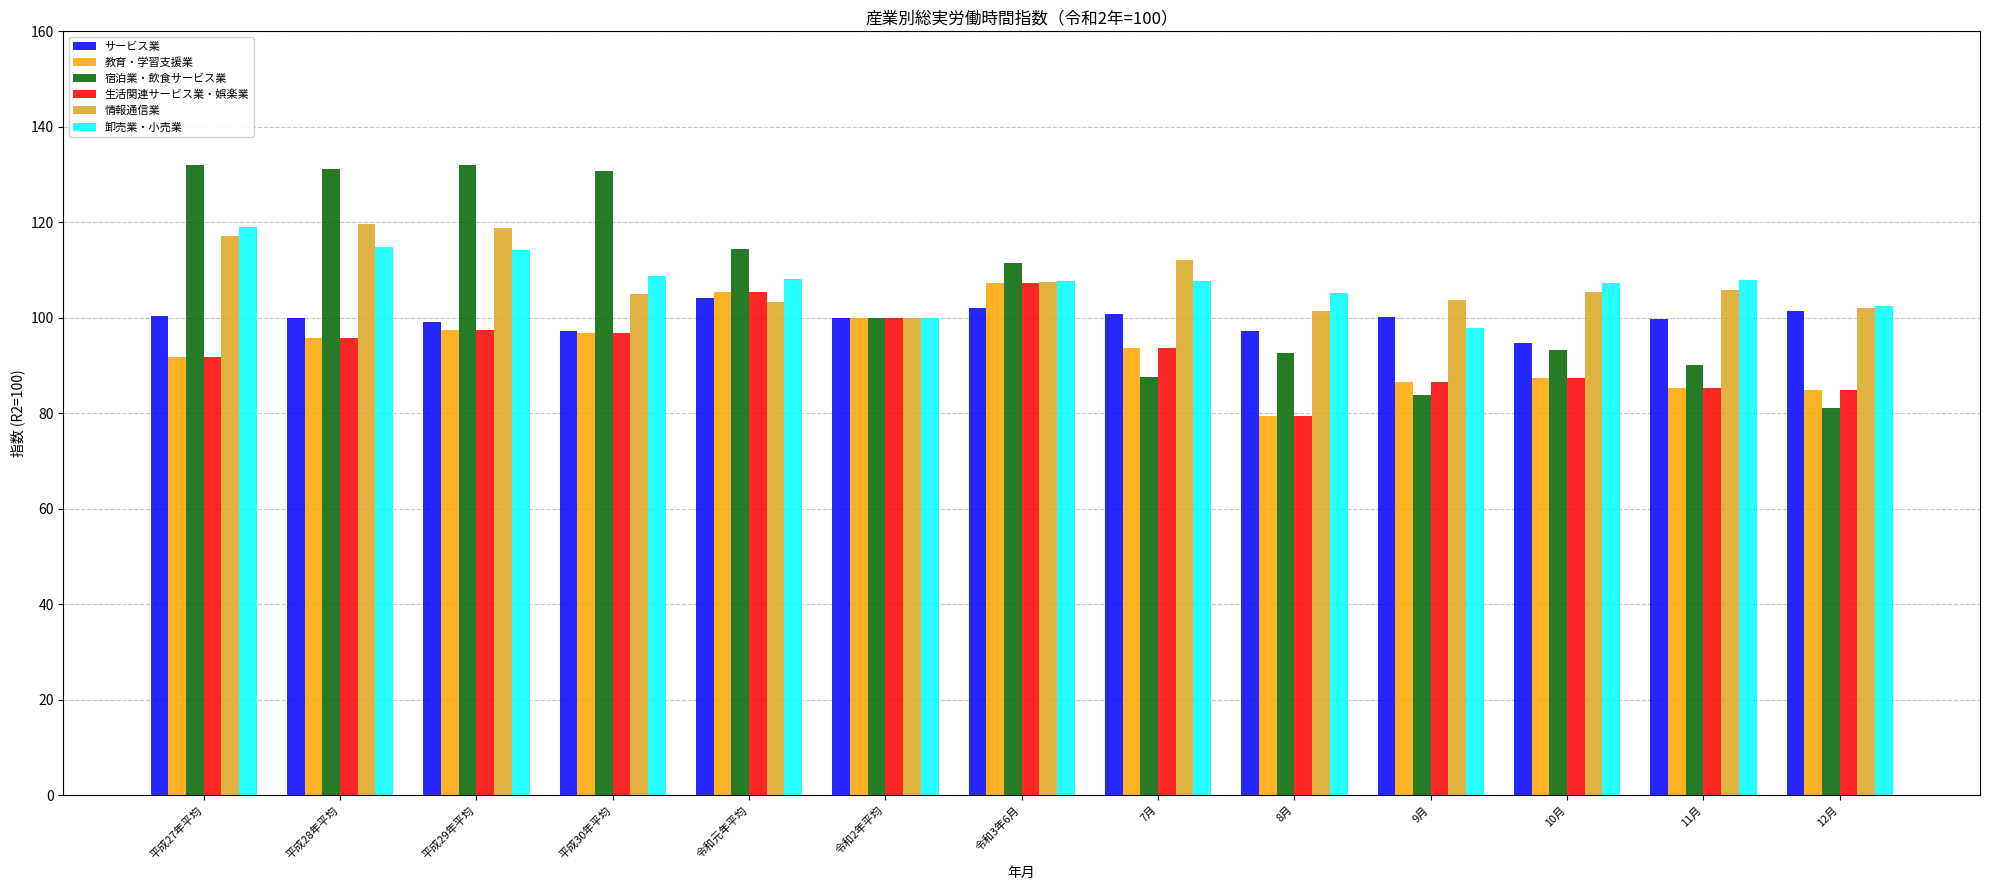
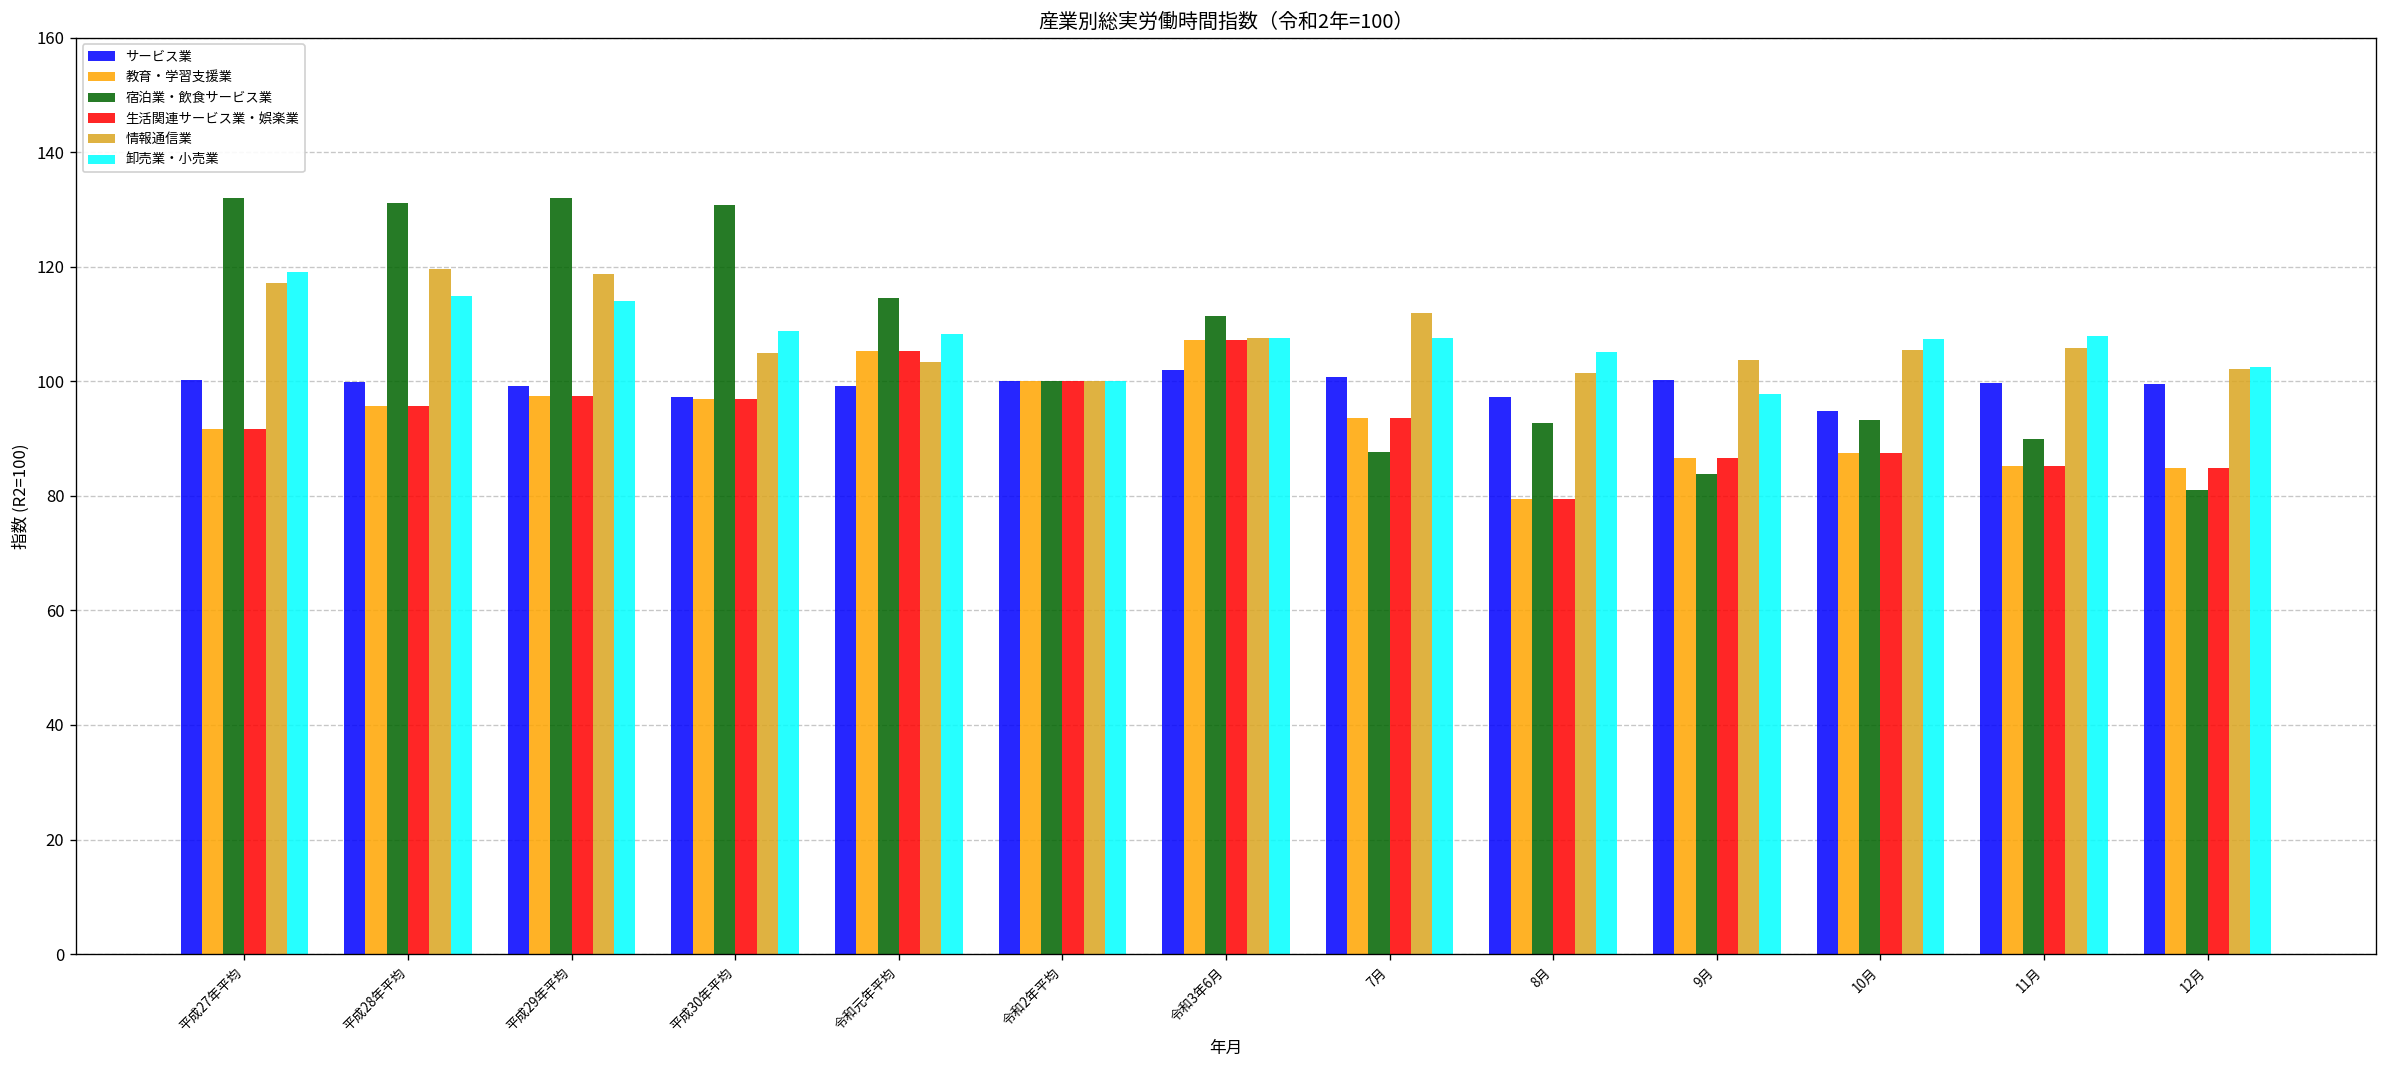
  {
    "サービス業": {
      "平成27年平均": 100,
      "平成28年平均": 100,
      "平成29年平均": 99,
      "平成30年平均": 97,
-     "令和元年平均": 104,
+     "令和元年平均": 99,
      "令和2年平均": 100,
      "令和3年6月": 102,
      "7月": 101,
      "8月": 97,
      "9月": 100,
      "10月": 95,
      "11月": 100,
-     "12月": 101
+     "12月": 100
    },
    "宿泊業・飲食サービス業": {
      "平成27年平均": 132,
      "平成28年平均": 131,
      "平成29年平均": 132,
      "平成30年平均": 131,
      "令和元年平均": 115,
      "令和2年平均": 100,
      "令和3年6月": 111,
      "7月": 88,
      "8月": 93,
      "9月": 84,
      "10月": 93,
      "11月": 90,
      "12月": 81
    },
    "生活関連サービス業・娯楽業": {
      "平成27年平均": 92,
      "平成28年平均": 96,
      "平成29年平均": 98,
      "平成30年平均": 97,
      "令和元年平均": 105,
      "令和2年平均": 100,
      "令和3年6月": 107,
      "7月": 94,
      "8月": 79,
      "9月": 87,
      "10月": 87,
      "11月": 85,
      "12月": 85
    },
    "卸売業・小売業": {
      "平成27年平均": 119,
      "平成28年平均": 115,
      "平成29年平均": 114,
      "平成30年平均": 109,
      "令和元年平均": 108,
      "令和2年平均": 100,
      "令和3年6月": 108,
      "7月": 108,
      "8月": 105,
      "9月": 98,
      "10月": 107,
      "11月": 108,
      "12月": 103
    }
  }
